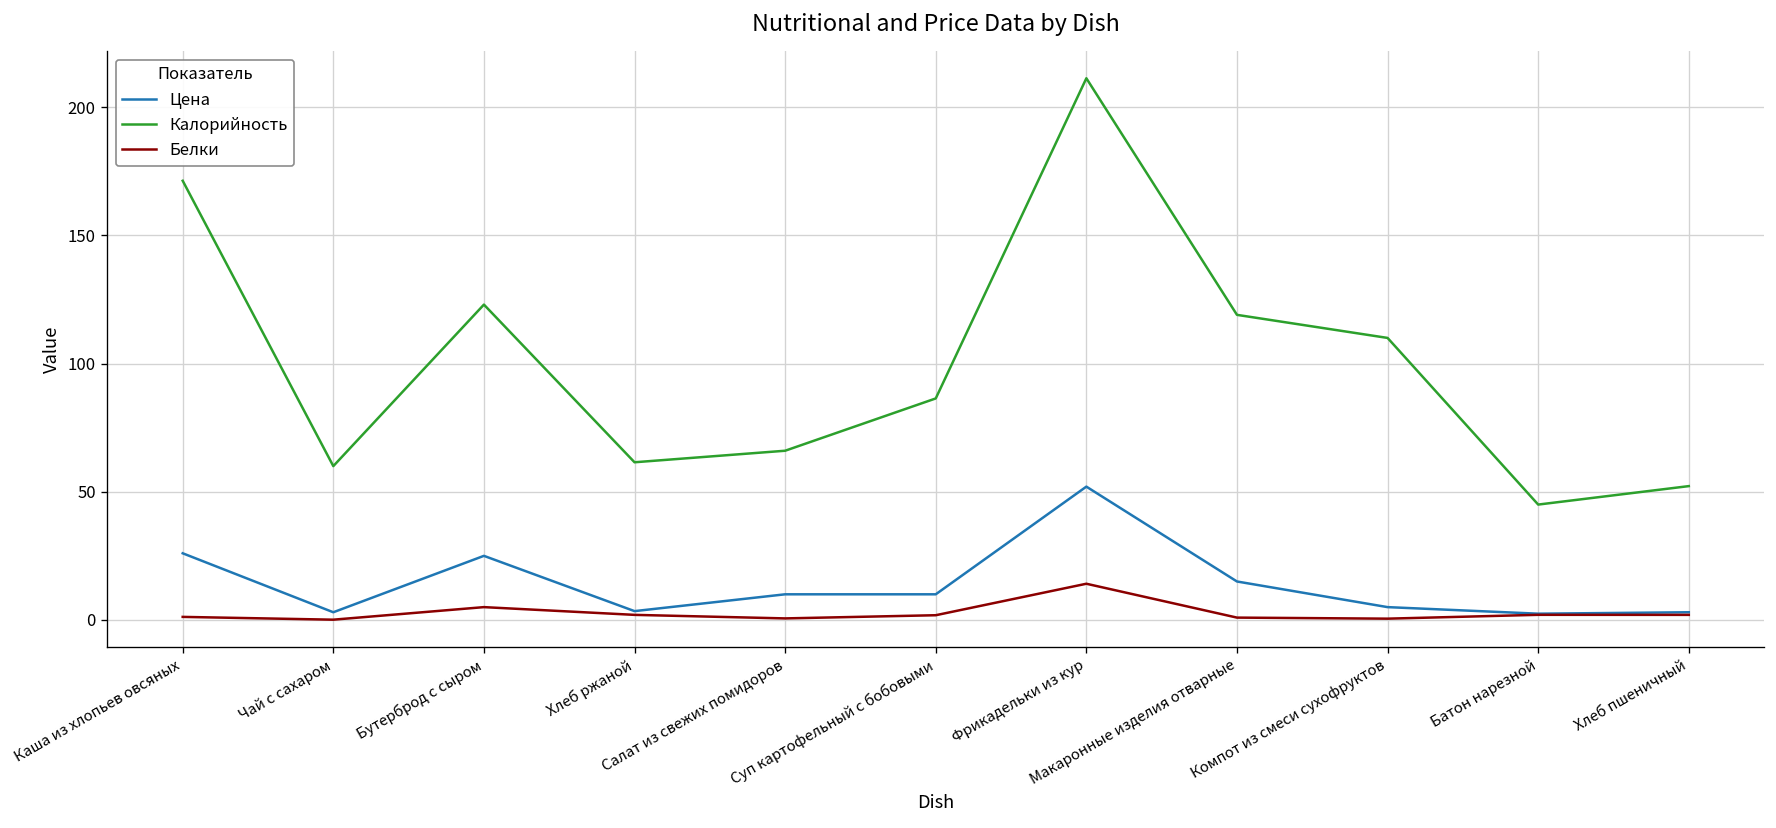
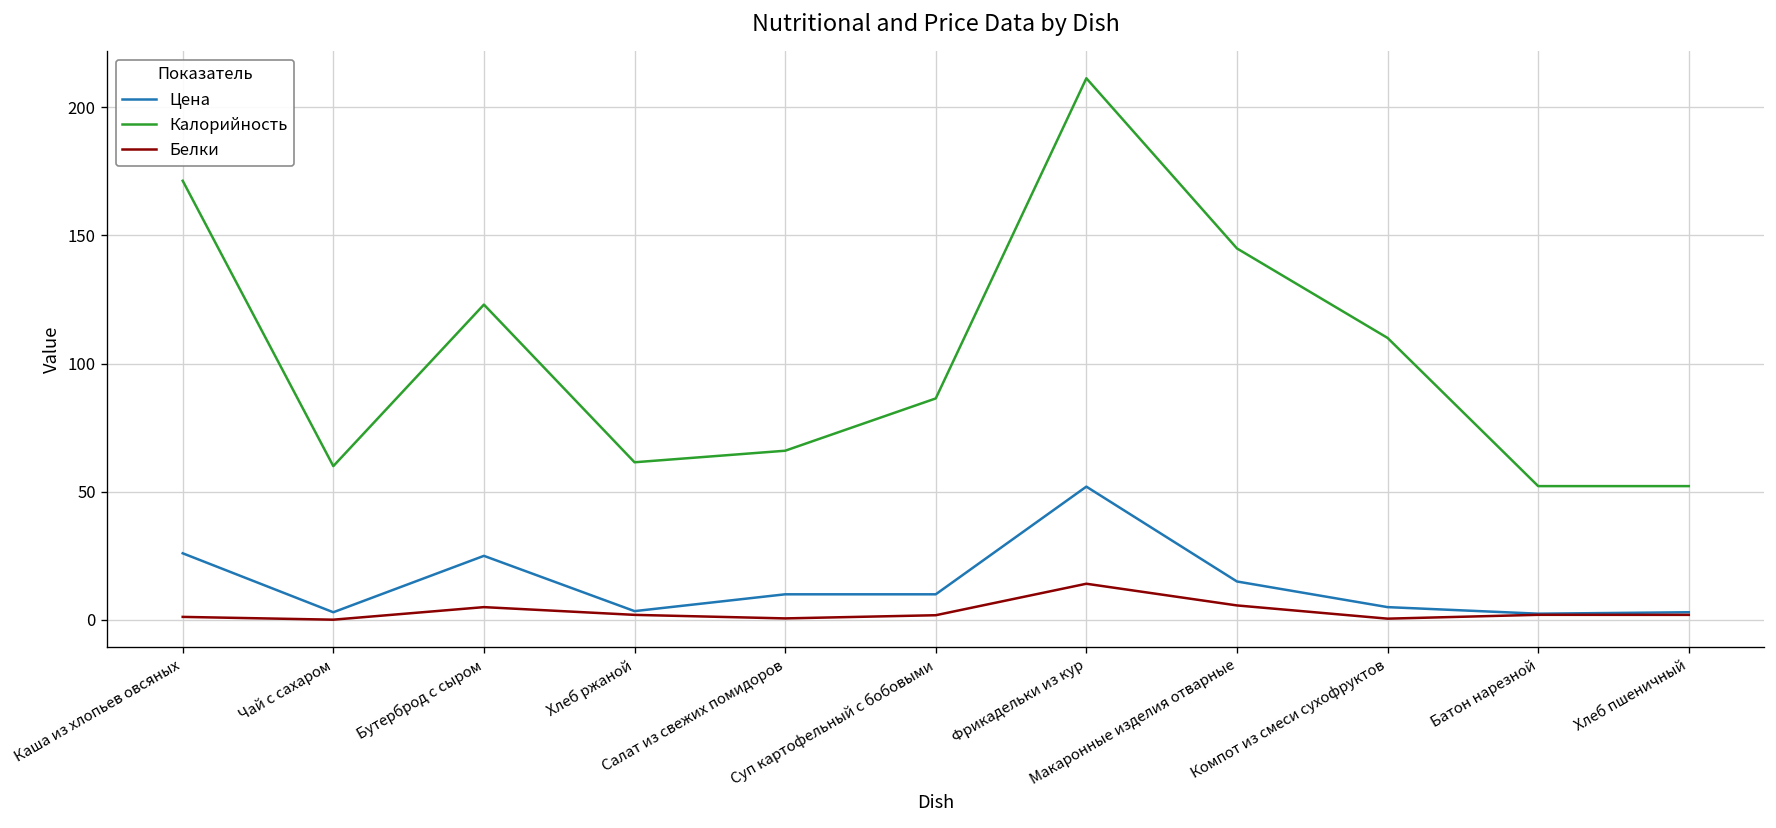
  {
    "Цена": {
      "Каша из хлопьев овсяных": 26,
      "Чай с сахаром": 3,
      "Бутерброд с сыром": 25,
      "Хлеб ржаной": 3,
      "Салат из свежих помидоров": 10,
      "Суп картофельный с бобовыми": 10,
      "Фрикадельки из кур": 52,
      "Макаронные изделия отварные": 15,
      "Компот из смеси сухофруктов": 5
    },
    "Калорийность": {
      "Каша из хлопьев овсяных": 171,
      "Чай с сахаром": 60,
      "Бутерброд с сыром": 123,
      "Хлеб ржаной": 62,
      "Салат из свежих помидоров": 66,
      "Суп картофельный с бобовыми": 86,
      "Фрикадельки из кур": 211,
-     "Макаронные изделия отварные": 119,
+     "Макаронные изделия отварные": 145,
      "Компот из смеси сухофруктов": 110,
-     "Батон нарезной": 45,
+     "Батон нарезной": 52,
      "Хлеб пшеничный": 52
    },
    "Белки": {
      "Каша из хлопьев овсяных": 1,
      "Чай с сахаром": 0,
      "Бутерброд с сыром": 5,
      "Хлеб ржаной": 2,
      "Салат из свежих помидоров": 1,
      "Суп картофельный с бобовыми": 2,
      "Фрикадельки из кур": 14,
-     "Макаронные изделия отварные": 1,
+     "Макаронные изделия отварные": 6,
      "Компот из смеси сухофруктов": 1
    }
  }
